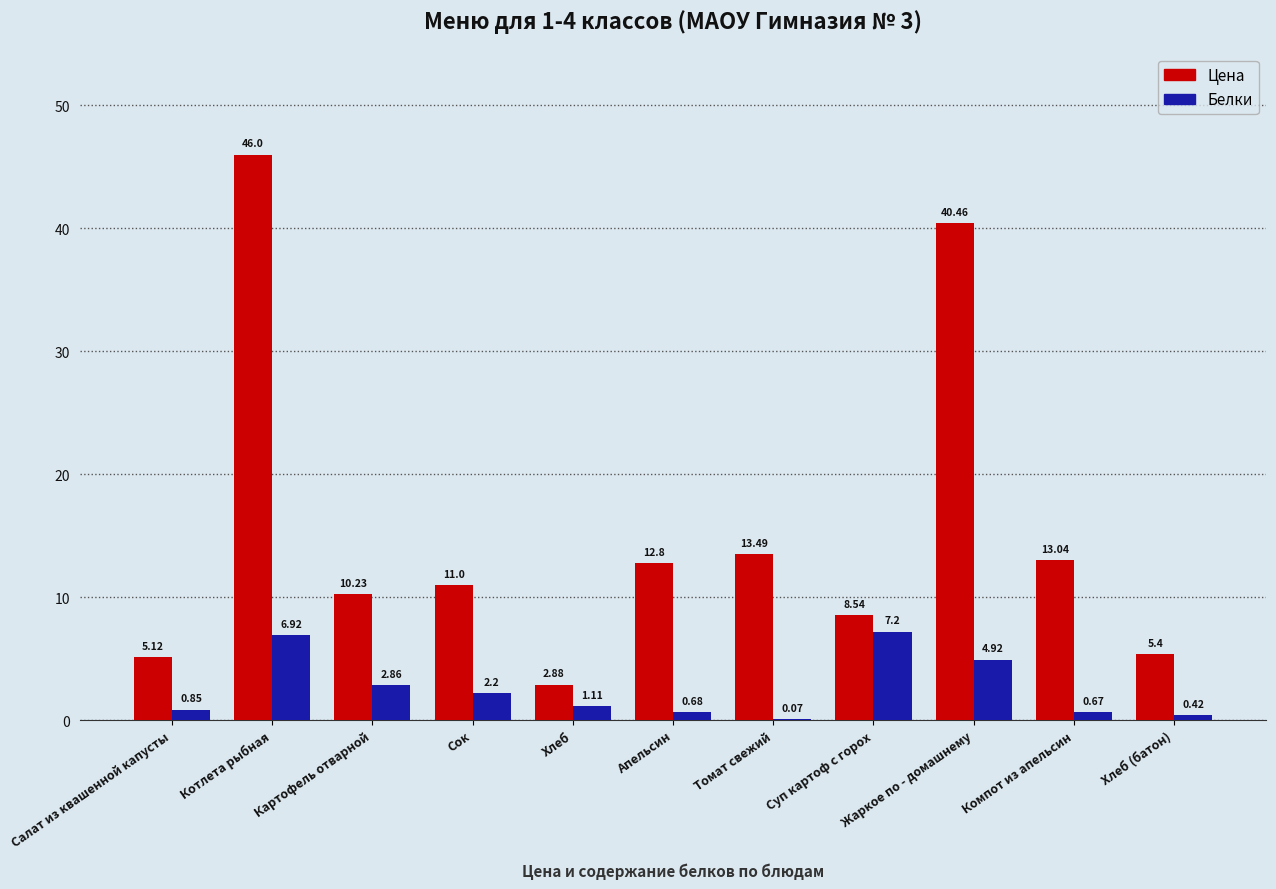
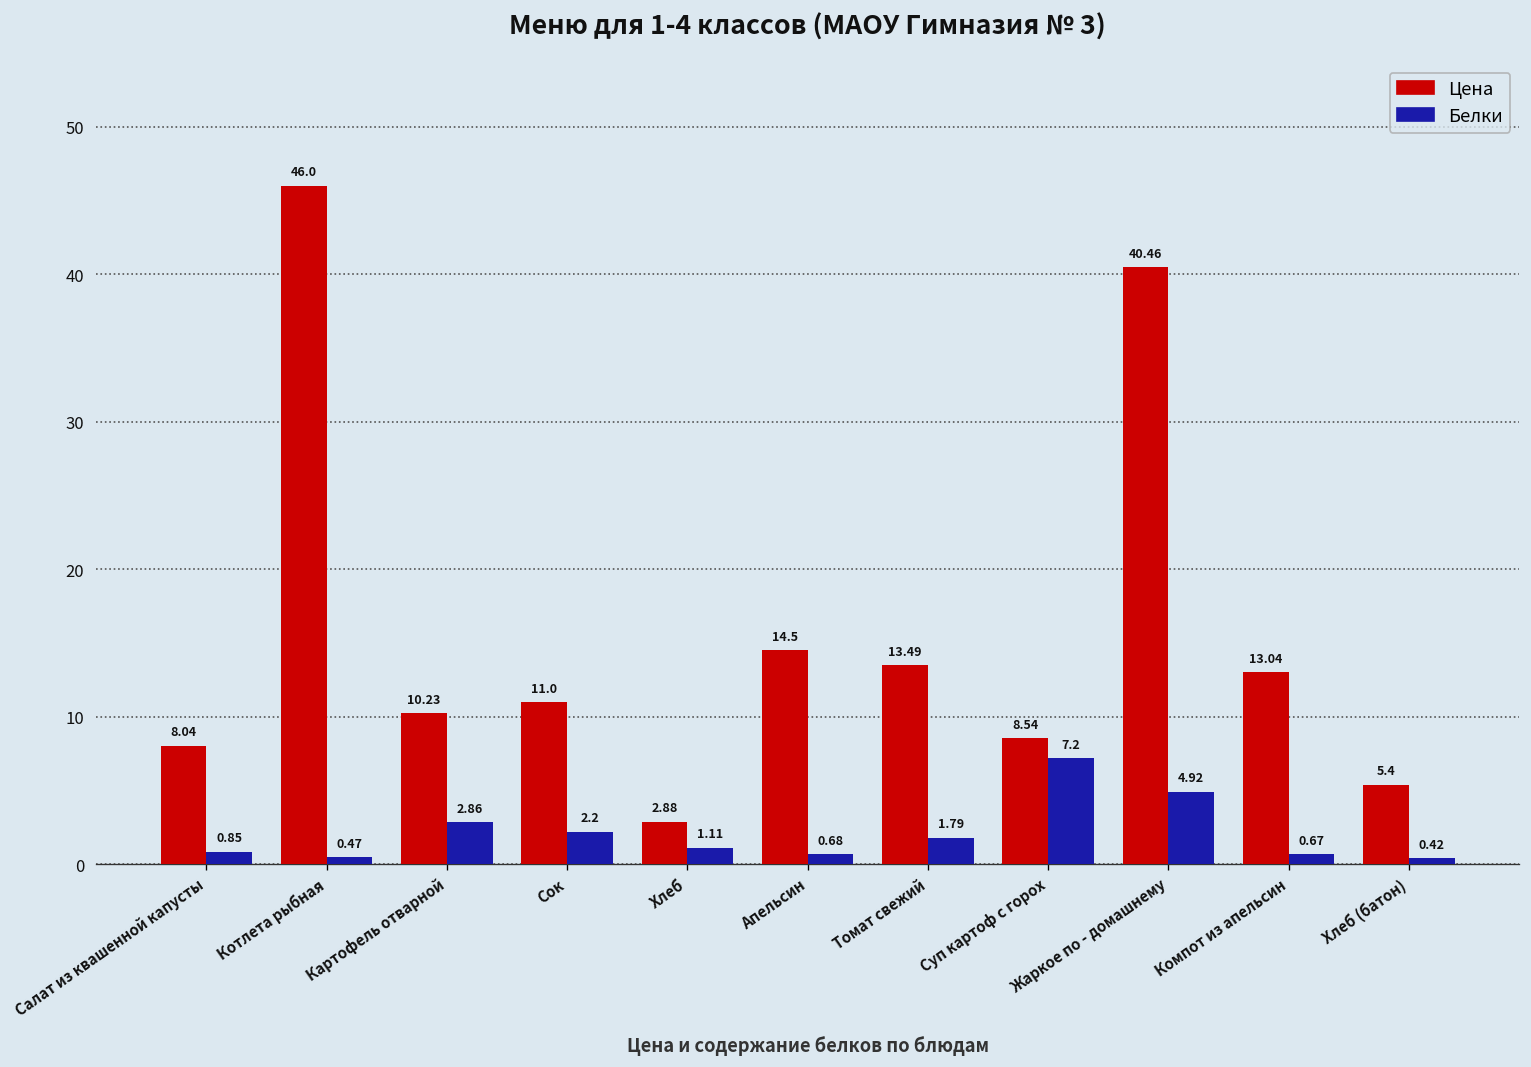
  {
    "Цена": {
-     "Салат из квашенной капусты": 5.12,
+     "Салат из квашенной капусты": 8.04,
      "Котлета рыбная": 46.0,
      "Картофель отварной": 10.23,
      "Сок": 11.0,
      "Хлеб": 2.88,
-     "Апельсин": 12.8,
+     "Апельсин": 14.5,
      "Томат свежий": 13.49,
      "Суп картоф с горох": 8.54,
      "Жаркое по - домашнему": 40.46,
      "Компот из апельсин": 13.04,
      "Хлеб (батон)": 5.4
    },
    "Белки": {
      "Салат из квашенной капусты": 0.85,
-     "Котлета рыбная": 6.92,
+     "Котлета рыбная": 0.47,
      "Картофель отварной": 2.86,
      "Сок": 2.2,
      "Хлеб": 1.11,
      "Апельсин": 0.68,
-     "Томат свежий": 0.07,
+     "Томат свежий": 1.79,
      "Суп картоф с горох": 7.2,
      "Жаркое по - домашнему": 4.92,
      "Компот из апельсин": 0.67,
      "Хлеб (батон)": 0.42
    }
  }
